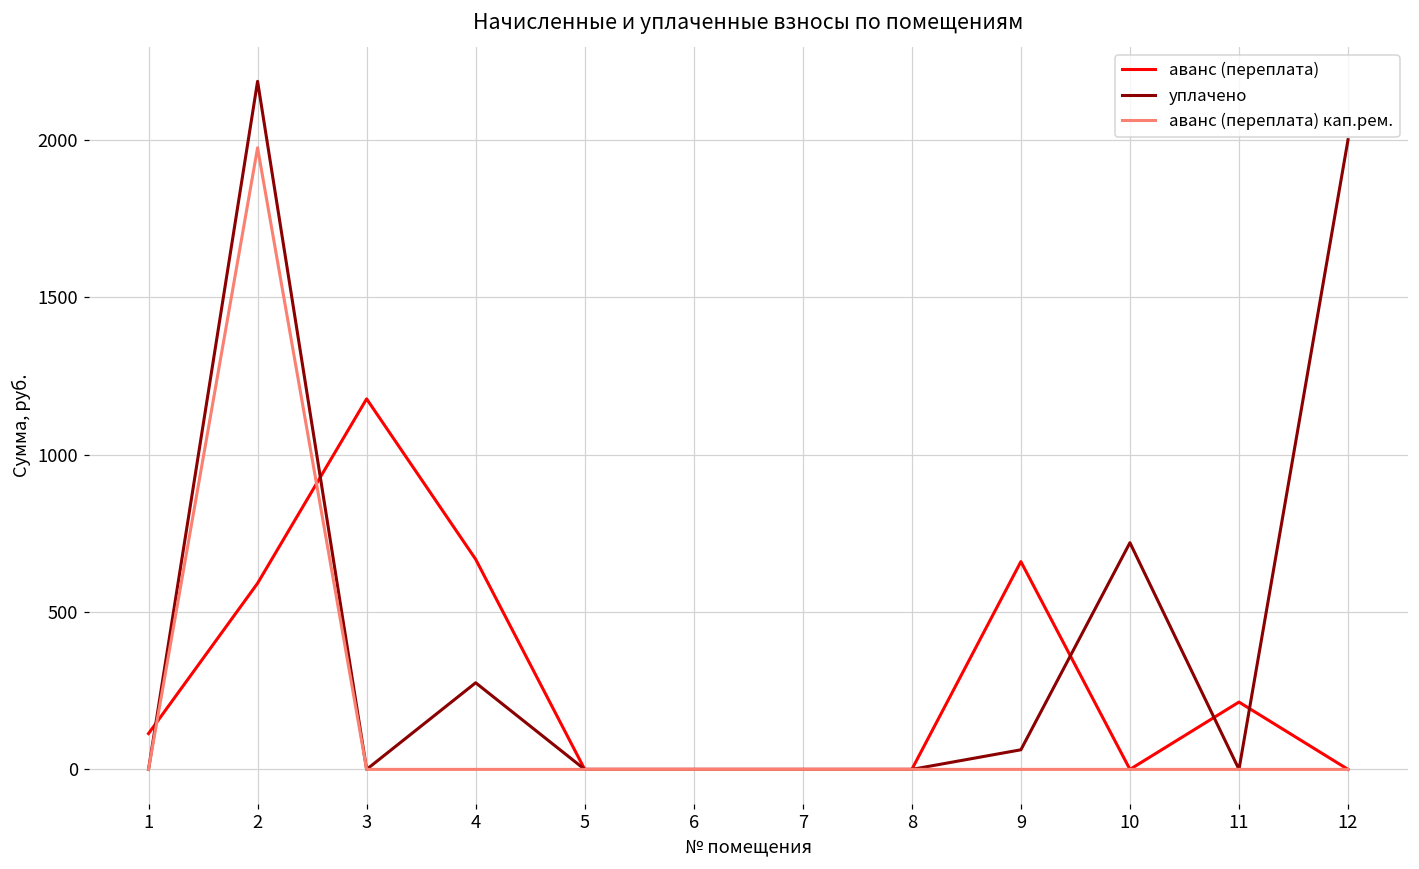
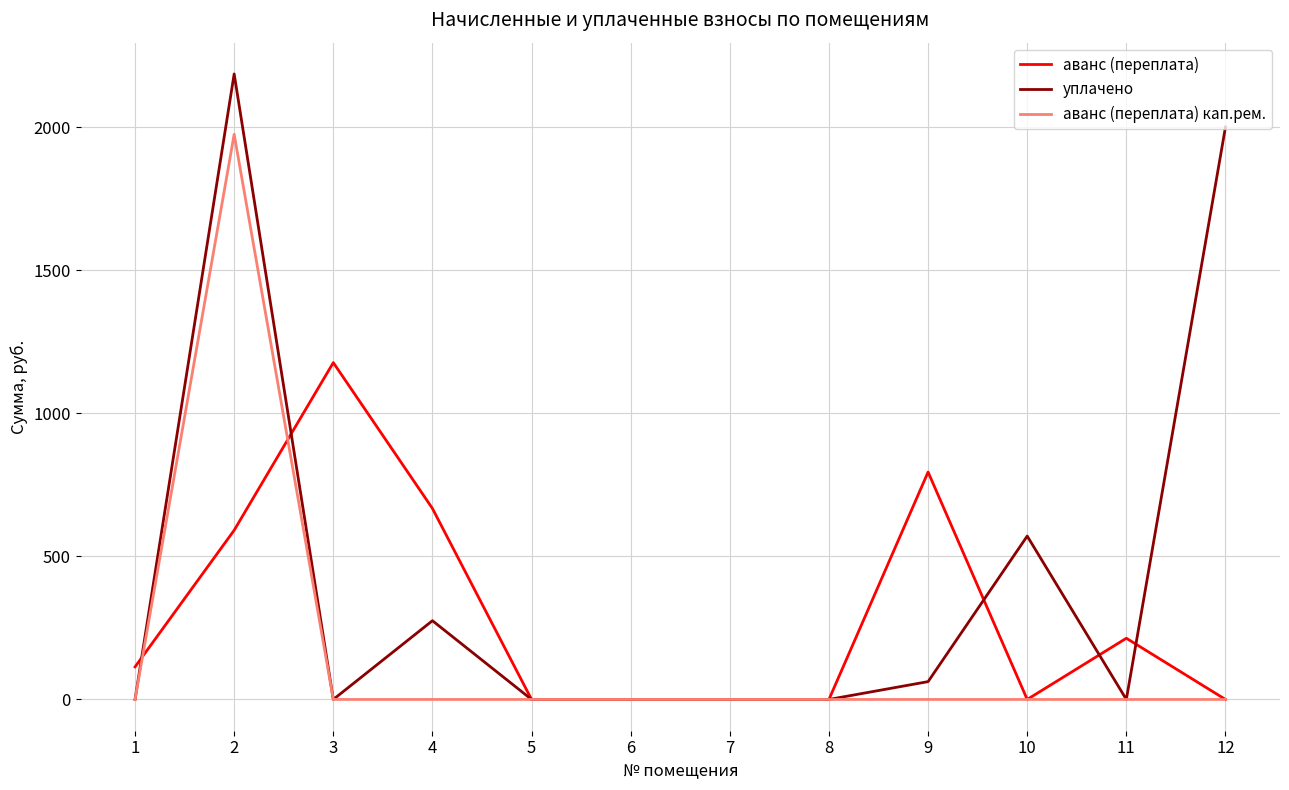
  {
    "аванс (переплата)": {
      "1": 110,
      "2": 590,
      "3": 1180,
      "4": 670,
-     "9": 660,
+     "9": 790,
      "11": 210
    },
    "уплачено": {
      "2": 2190,
      "4": 280,
      "9": 60,
-     "10": 720
+     "10": 570
    },
    "аванс (переплата) кап.рем.": {
      "2": 1970,
      "4": 0,
      "9": 0
    }
  }
